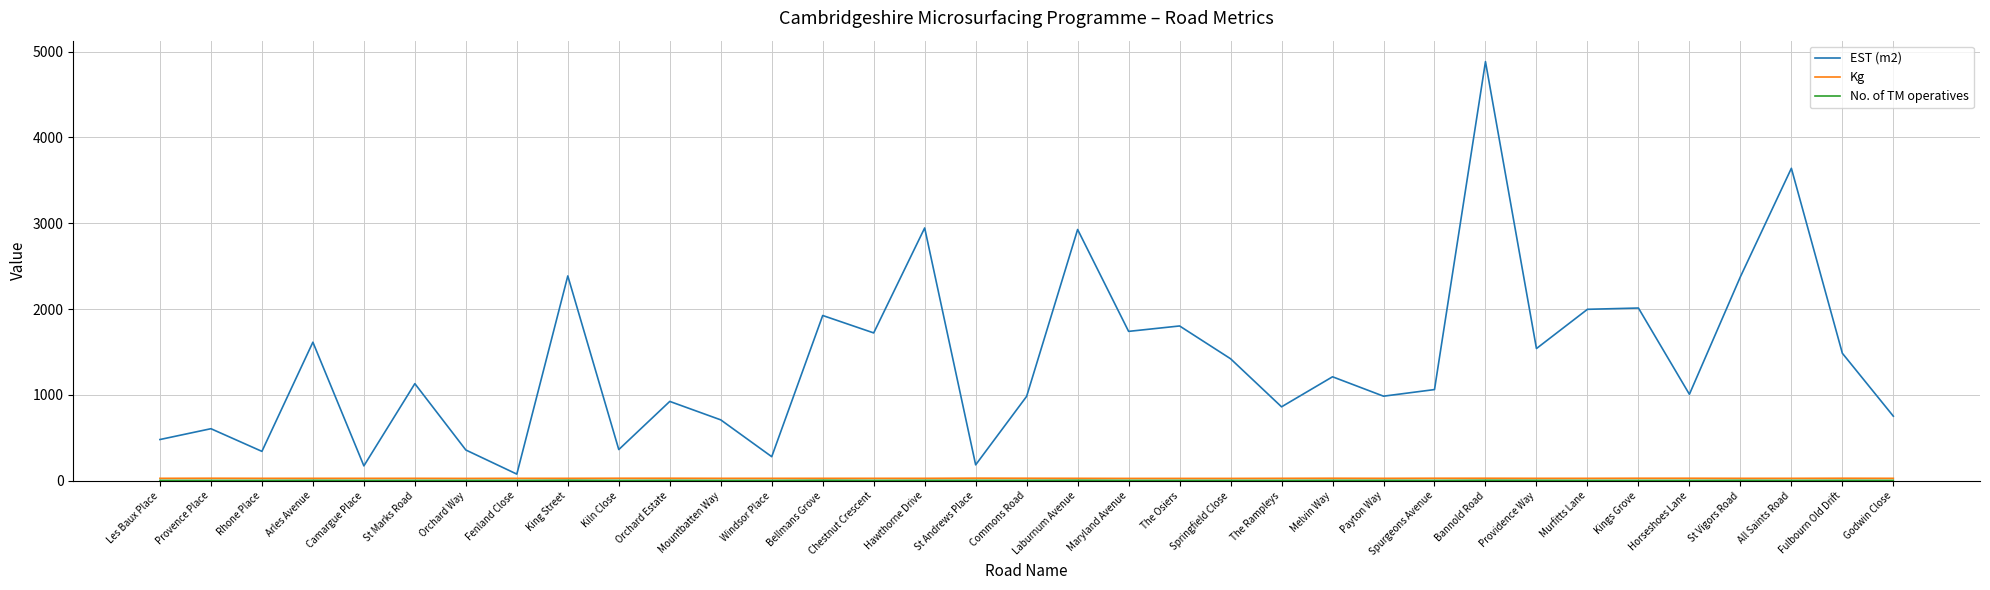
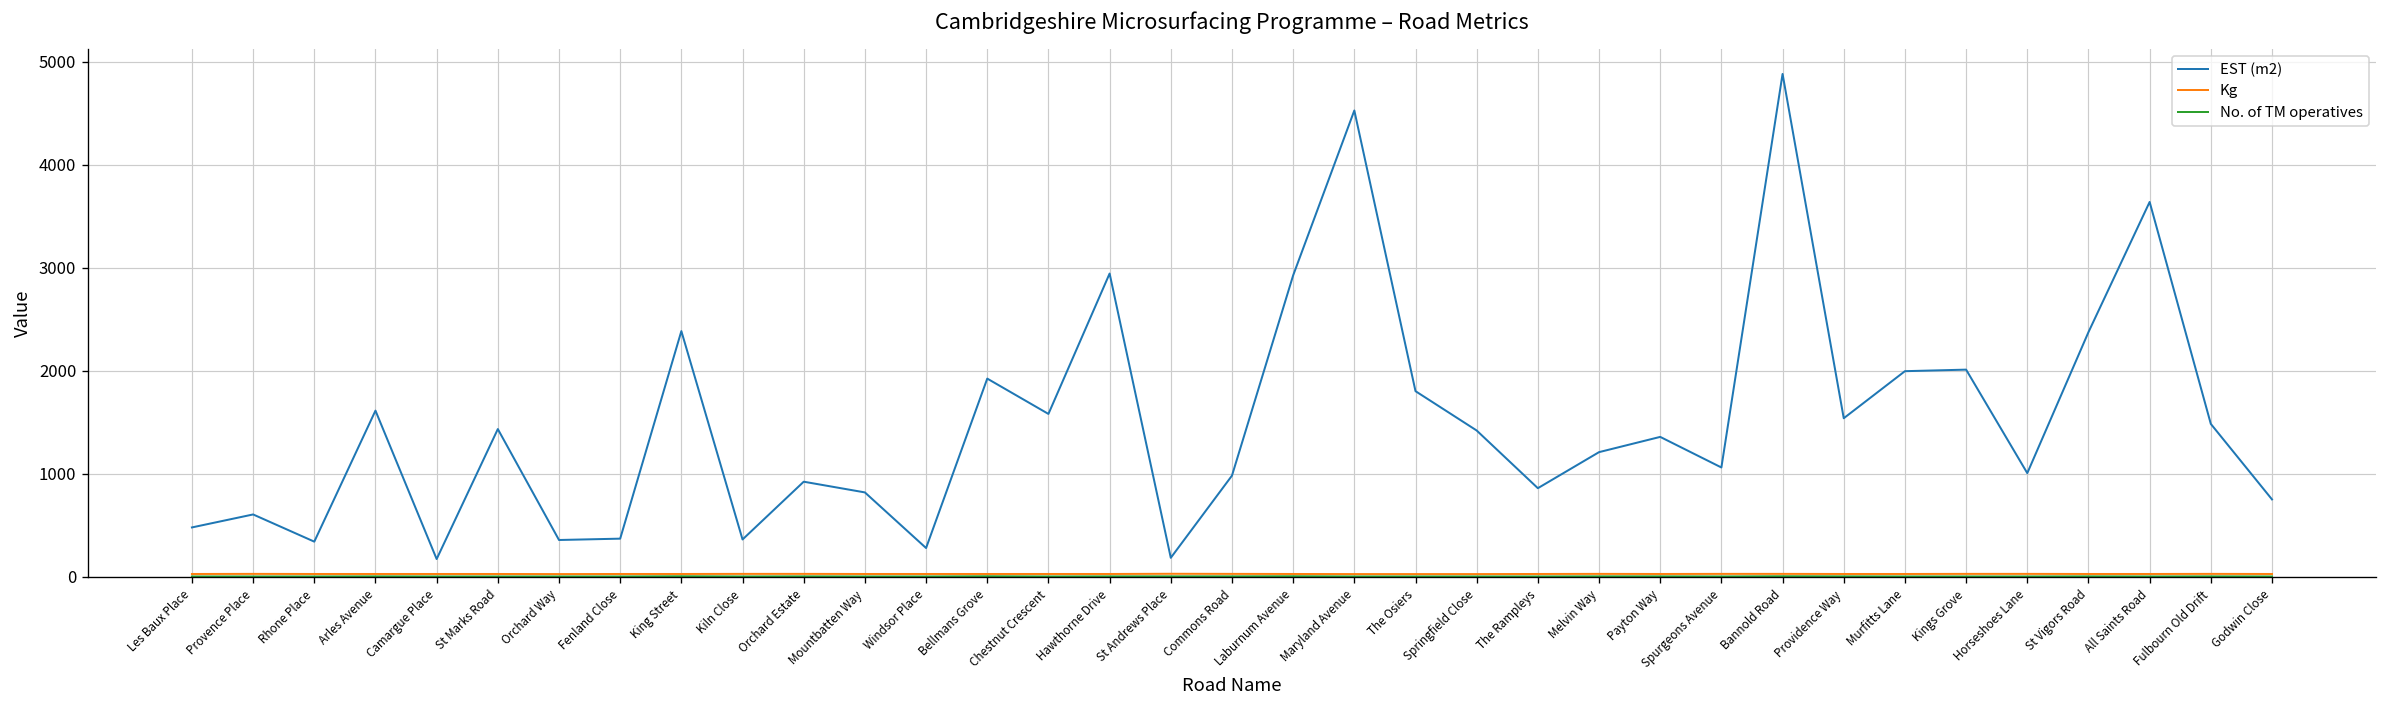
  {
    "EST (m2)": {
      "Les Baux Place": 500,
      "Provence Place": 600,
      "Rhone Place": 300,
      "Arles Avenue": 1600,
      "Camargue Place": 200,
-     "St Marks Road": 1100,
+     "St Marks Road": 1400,
      "Orchard Way": 400,
-     "Fenland Close": 100,
+     "Fenland Close": 400,
      "King Street": 2400,
      "Kiln Close": 400,
      "Orchard Estate": 900,
-     "Mountbatten Way": 700,
+     "Mountbatten Way": 800,
      "Windsor Place": 300,
      "Bellmans Grove": 1900,
-     "Chestnut Crescent": 1700,
+     "Chestnut Crescent": 1600,
      "Hawthorne Drive": 2900,
      "St Andrews Place": 200,
      "Commons Road": 1000,
      "Laburnum Avenue": 2900,
-     "Maryland Avenue": 1700,
+     "Maryland Avenue": 4500,
      "The Osiers": 1800,
      "Springfield Close": 1400,
      "The Rampleys": 900,
      "Melvin Way": 1200,
-     "Payton Way": 1000,
+     "Payton Way": 1400,
      "Spurgeons Avenue": 1100,
      "Bannold Road": 4900,
      "Providence Way": 1500,
      "Murfitts Lane": 2000,
      "Kings Grove": 2000,
      "Horseshoes Lane": 1000,
      "St Vigors Road": 2400,
      "All Saints Road": 3600,
      "Fulbourn Old Drift": 1500,
      "Godwin Close": 800
    }
  }
